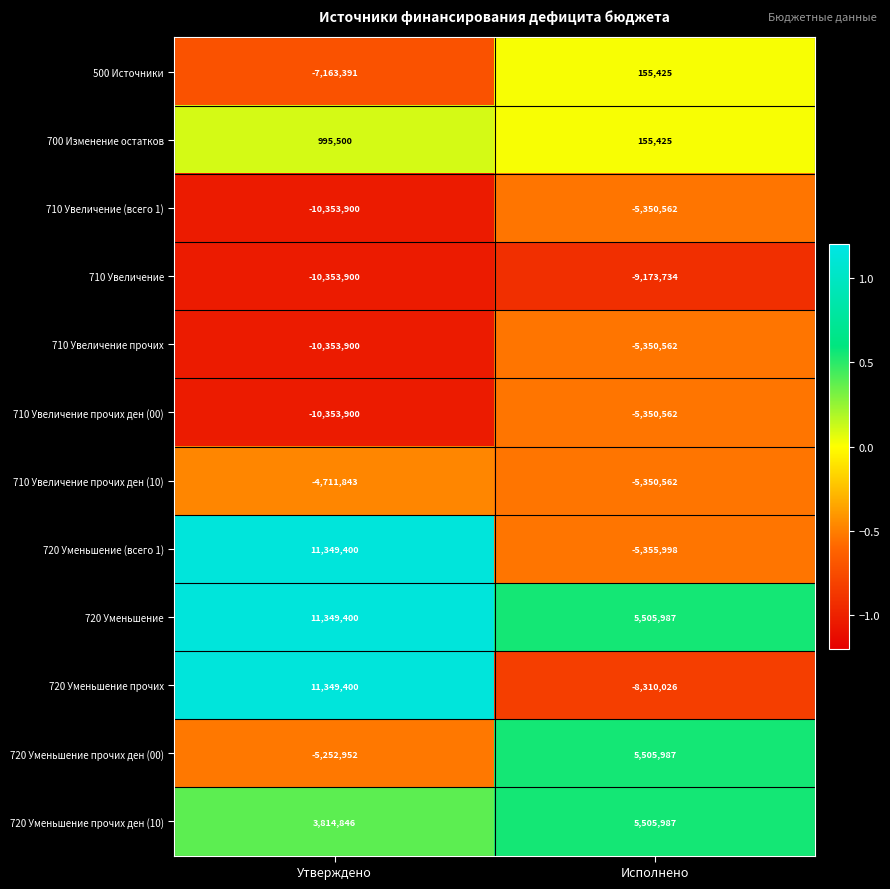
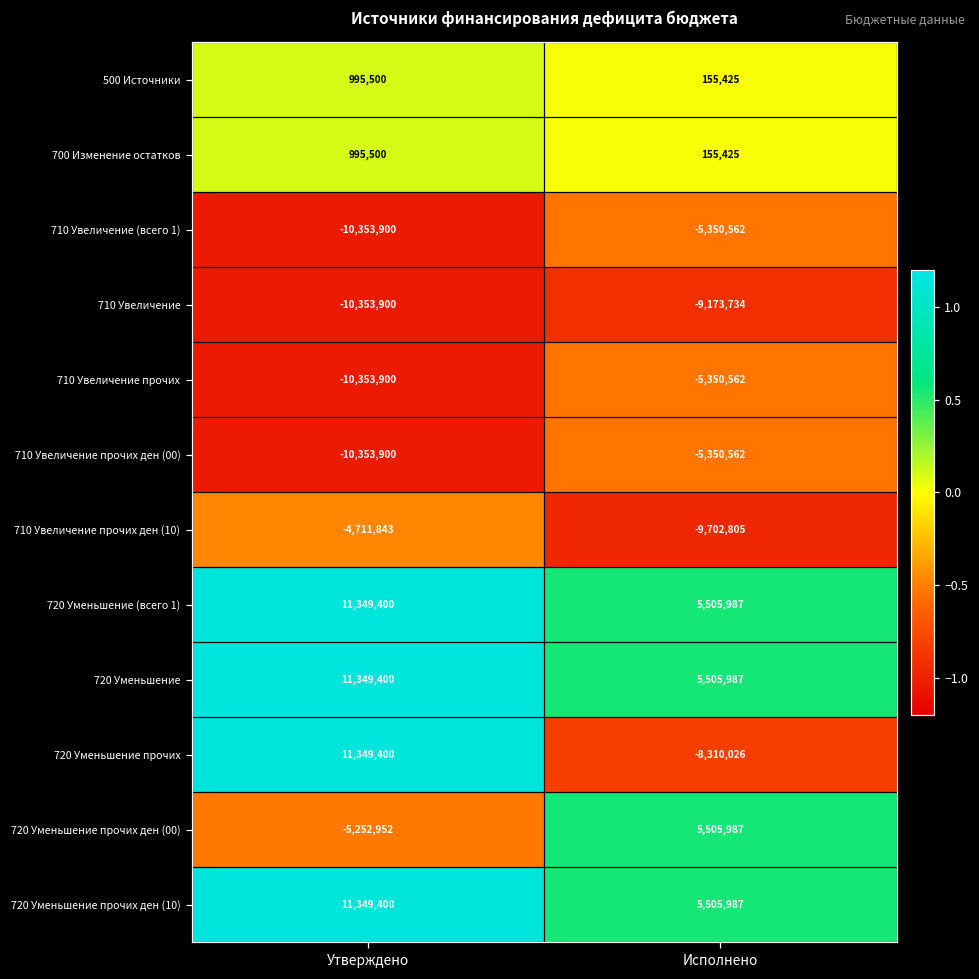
  {
    "500 Источники": {
-     "Утверждено": "-7,163,391",
+     "Утверждено": "995,500",
      "Исполнено": "155,425"
    },
    "700 Изменение остатков": {
      "Утверждено": "995,500",
      "Исполнено": "155,425"
    },
    "710 Увеличение (всего 1)": {
      "Утверждено": "-10,353,900",
      "Исполнено": "-5,350,562"
    },
    "710 Увеличение": {
      "Утверждено": "-10,353,900",
      "Исполнено": "-9,173,734"
    },
    "710 Увеличение прочих": {
      "Утверждено": "-10,353,900",
      "Исполнено": "-5,350,562"
    },
    "710 Увеличение прочих ден (00)": {
      "Утверждено": "-10,353,900",
      "Исполнено": "-5,350,562"
    },
    "710 Увеличение прочих ден (10)": {
      "Утверждено": "-4,711,843",
-     "Исполнено": "-5,350,562"
+     "Исполнено": "-9,702,805"
    },
    "720 Уменьшение (всего 1)": {
      "Утверждено": "11,349,400",
-     "Исполнено": "-5,355,998"
+     "Исполнено": "5,505,987"
    },
    "720 Уменьшение": {
      "Утверждено": "11,349,400",
      "Исполнено": "5,505,987"
    },
    "720 Уменьшение прочих": {
      "Утверждено": "11,349,400",
      "Исполнено": "-8,310,026"
    },
    "720 Уменьшение прочих ден (00)": {
      "Утверждено": "-5,252,952",
      "Исполнено": "5,505,987"
    },
    "720 Уменьшение прочих ден (10)": {
-     "Утверждено": "3,814,846",
+     "Утверждено": "11,349,400",
      "Исполнено": "5,505,987"
    }
  }
